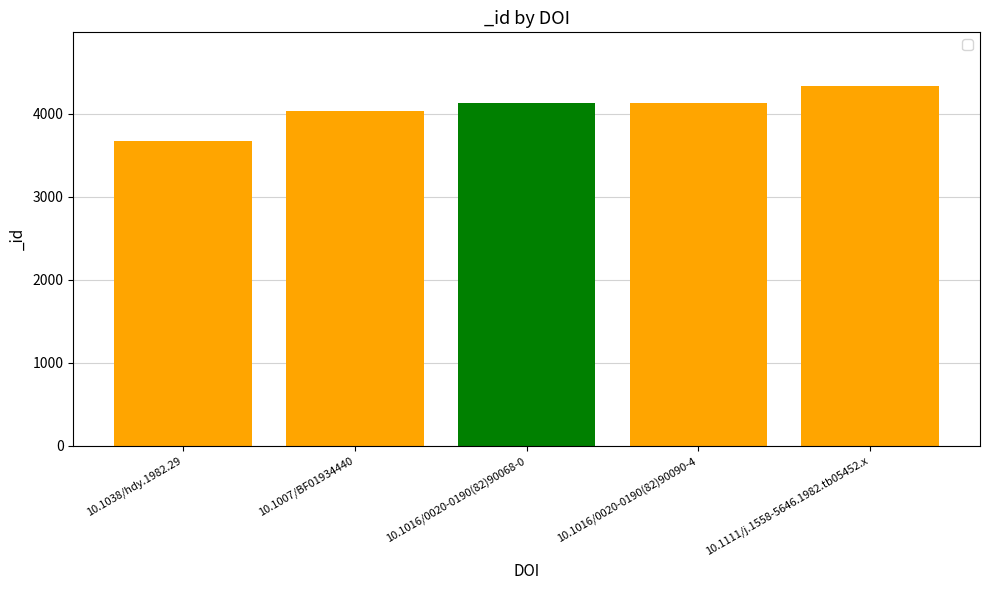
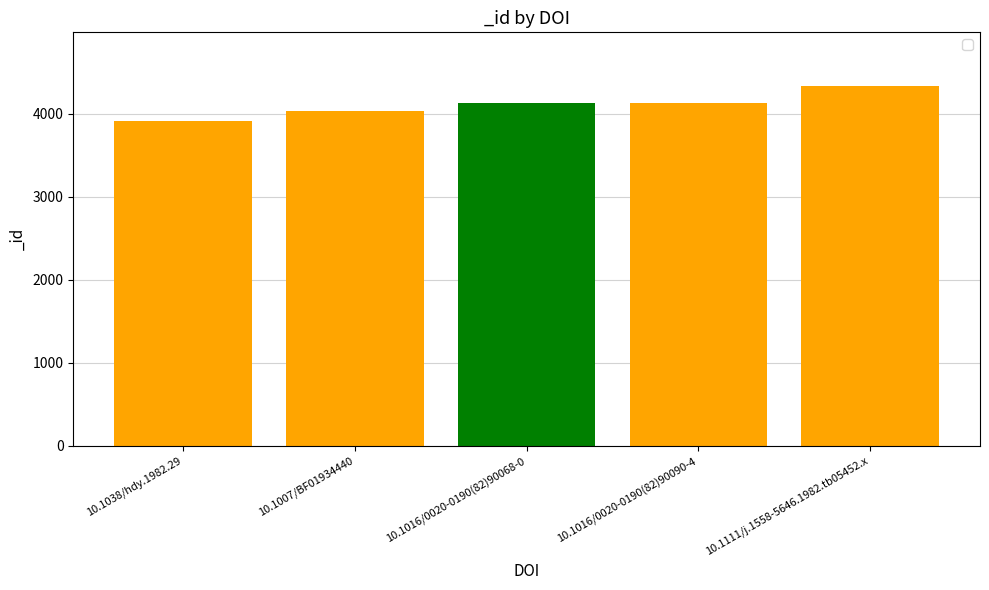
  {
-   "10.1038/hdy.1982.29": 3700,
+   "10.1038/hdy.1982.29": 3900,
    "10.1007/BF01934440": 4000,
    "10.1016/0020-0190(82)90068-0": 4100,
    "10.1016/0020-0190(82)90090-4": 4100,
    "10.1111/j.1558-5646.1982.tb05452.x": 4300
  }
